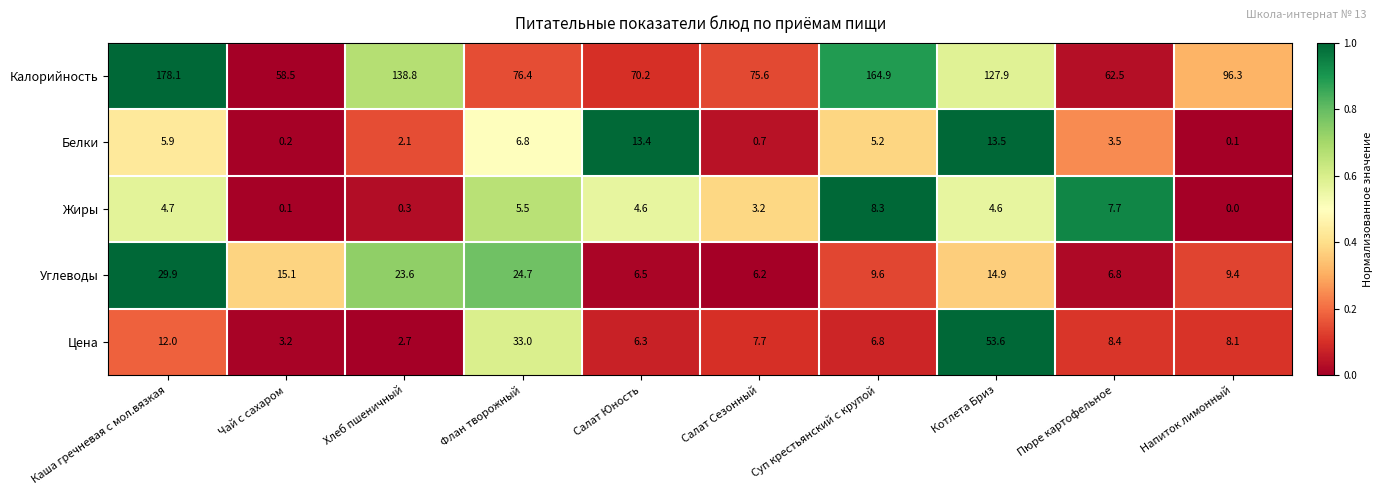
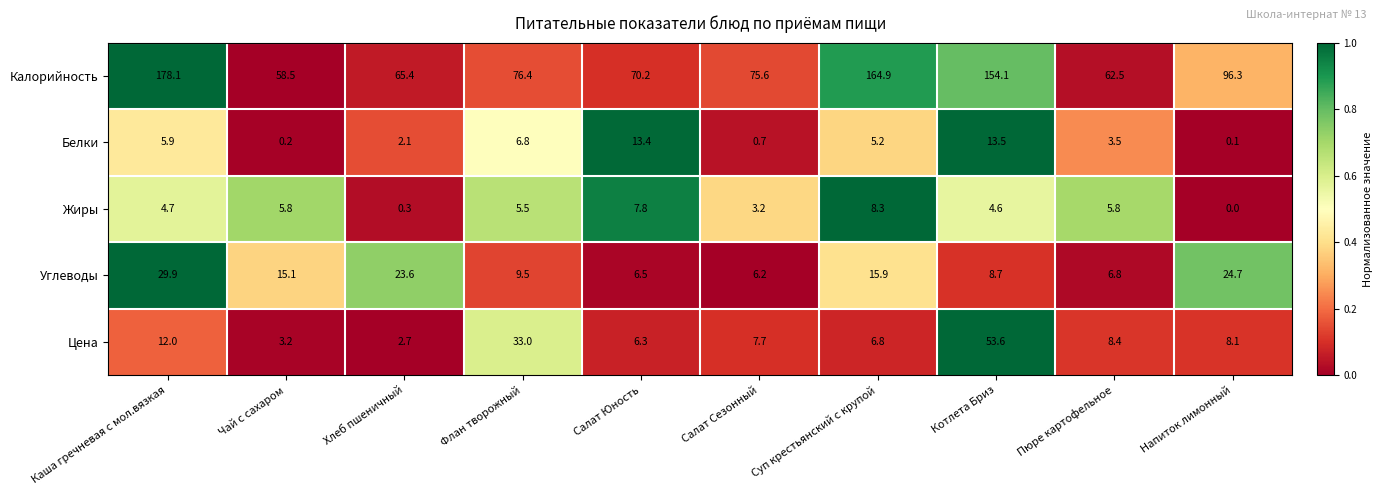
  {
    "Калорийность": {
      "Каша гречневая с мол.вязкая": 178.1,
      "Чай с сахаром": 58.5,
-     "Хлеб пшеничный": 138.8,
+     "Хлеб пшеничный": 65.4,
      "Флан творожный": 76.4,
      "Салат Юность": 70.2,
      "Салат Сезонный": 75.6,
      "Суп крестьянский с крупой": 164.9,
-     "Котлета Бриз": 127.9,
+     "Котлета Бриз": 154.1,
      "Пюре картофельное": 62.5,
      "Напиток лимонный": 96.3
    },
    "Белки": {
      "Каша гречневая с мол.вязкая": 5.9,
      "Чай с сахаром": 0.2,
      "Хлеб пшеничный": 2.1,
      "Флан творожный": 6.8,
      "Салат Юность": 13.4,
      "Салат Сезонный": 0.7,
      "Суп крестьянский с крупой": 5.2,
      "Котлета Бриз": 13.5,
      "Пюре картофельное": 3.5,
      "Напиток лимонный": 0.1
    },
    "Жиры": {
      "Каша гречневая с мол.вязкая": 4.7,
-     "Чай с сахаром": 0.1,
+     "Чай с сахаром": 5.8,
      "Хлеб пшеничный": 0.3,
      "Флан творожный": 5.5,
-     "Салат Юность": 4.6,
+     "Салат Юность": 7.8,
      "Салат Сезонный": 3.2,
      "Суп крестьянский с крупой": 8.3,
      "Котлета Бриз": 4.6,
-     "Пюре картофельное": 7.7,
+     "Пюре картофельное": 5.8,
      "Напиток лимонный": 0.0
    },
    "Углеводы": {
      "Каша гречневая с мол.вязкая": 29.9,
      "Чай с сахаром": 15.1,
      "Хлеб пшеничный": 23.6,
-     "Флан творожный": 24.7,
+     "Флан творожный": 9.5,
      "Салат Юность": 6.5,
      "Салат Сезонный": 6.2,
-     "Суп крестьянский с крупой": 9.6,
-     "Котлета Бриз": 14.9,
+     "Суп крестьянский с крупой": 15.9,
+     "Котлета Бриз": 8.7,
      "Пюре картофельное": 6.8,
-     "Напиток лимонный": 9.4
+     "Напиток лимонный": 24.7
    },
    "Цена": {
      "Каша гречневая с мол.вязкая": 12.0,
      "Чай с сахаром": 3.2,
      "Хлеб пшеничный": 2.7,
      "Флан творожный": 33.0,
      "Салат Юность": 6.3,
      "Салат Сезонный": 7.7,
      "Суп крестьянский с крупой": 6.8,
      "Котлета Бриз": 53.6,
      "Пюре картофельное": 8.4,
      "Напиток лимонный": 8.1
    }
  }
